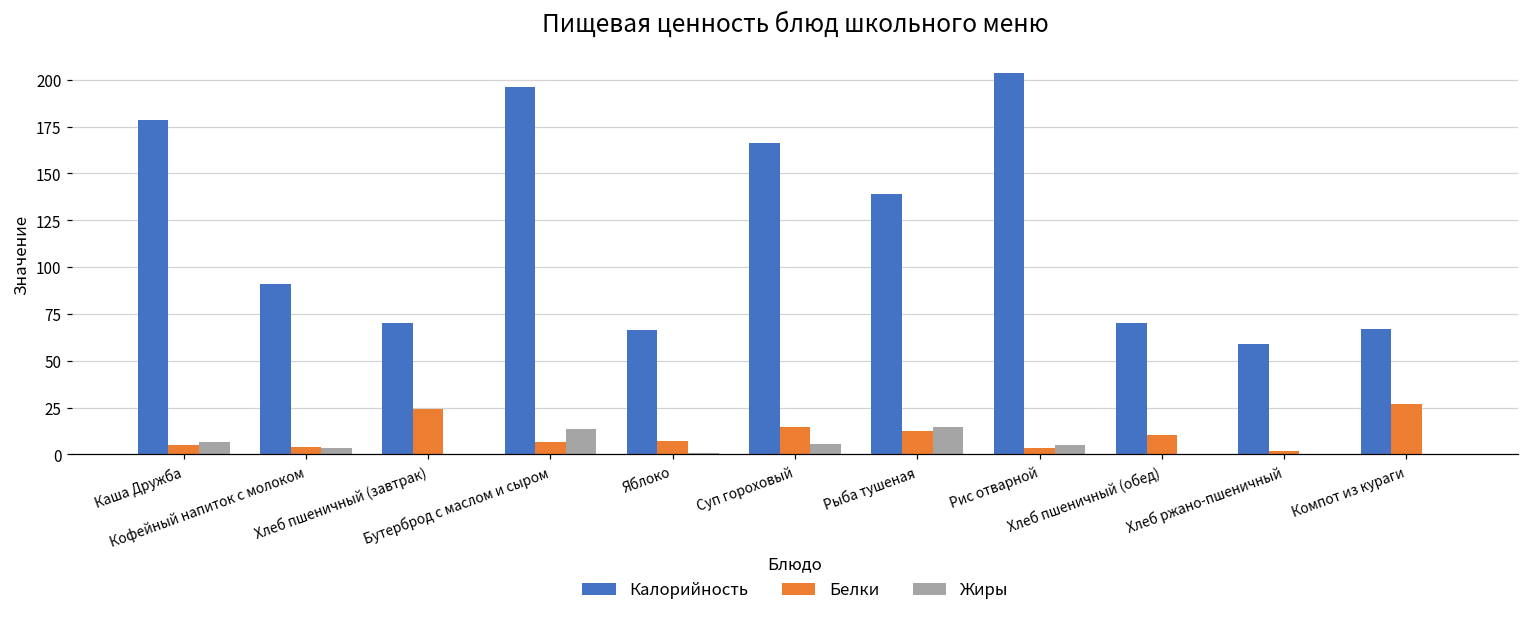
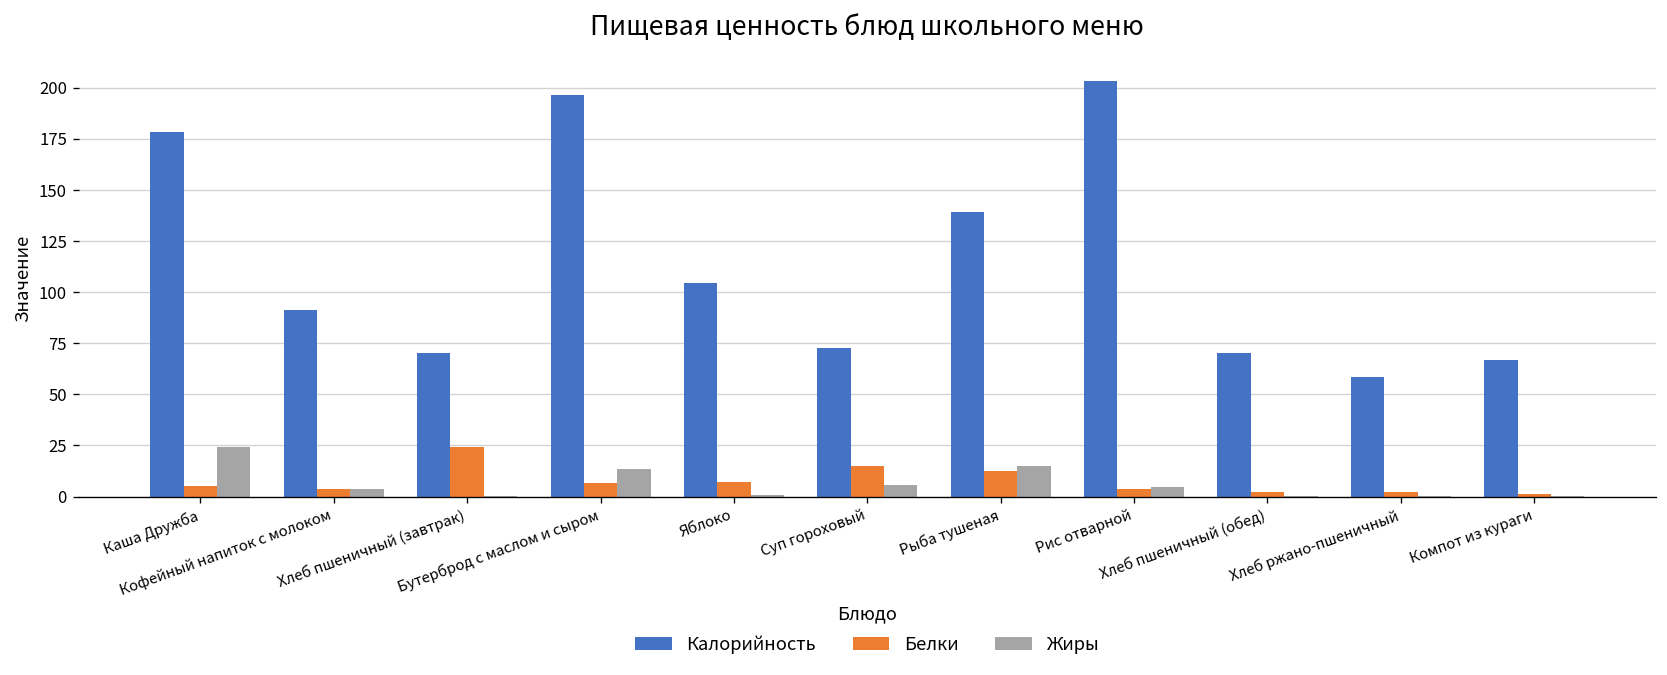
  {
    "Калорийность": {
      "Каша Дружба": 179,
      "Кофейный напиток с молоком": 91,
      "Хлеб пшеничный (завтрак)": 70,
      "Бутерброд с маслом и сыром": 196,
-     "Яблоко": 67,
-     "Суп гороховый": 166,
+     "Яблоко": 104,
+     "Суп гороховый": 73,
      "Рыба тушеная": 139,
      "Рис отварной": 204,
      "Хлеб пшеничный (обед)": 70,
      "Хлеб ржано-пшеничный": 59,
      "Компот из кураги": 67
    },
    "Белки": {
      "Каша Дружба": 5,
      "Кофейный напиток с молоком": 4,
      "Хлеб пшеничный (завтрак)": 24,
      "Бутерброд с маслом и сыром": 7,
      "Яблоко": 7,
      "Суп гороховый": 15,
      "Рыба тушеная": 13,
      "Рис отварной": 4,
-     "Хлеб пшеничный (обед)": 11,
+     "Хлеб пшеничный (обед)": 2,
      "Хлеб ржано-пшеничный": 2,
-     "Компот из кураги": 27
+     "Компот из кураги": 1
    },
    "Жиры": {
-     "Каша Дружба": 7,
+     "Каша Дружба": 24,
      "Кофейный напиток с молоком": 4,
      "Бутерброд с маслом и сыром": 14,
      "Суп гороховый": 6,
      "Рыба тушеная": 15,
      "Рис отварной": 5
    }
  }
